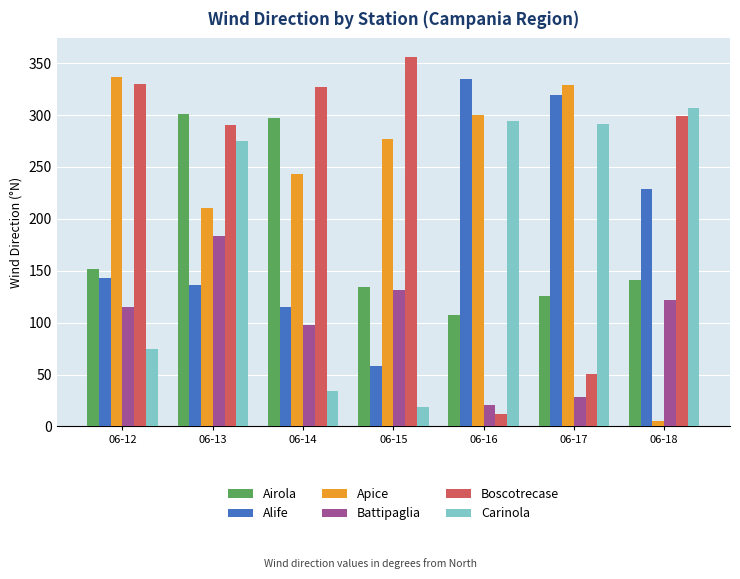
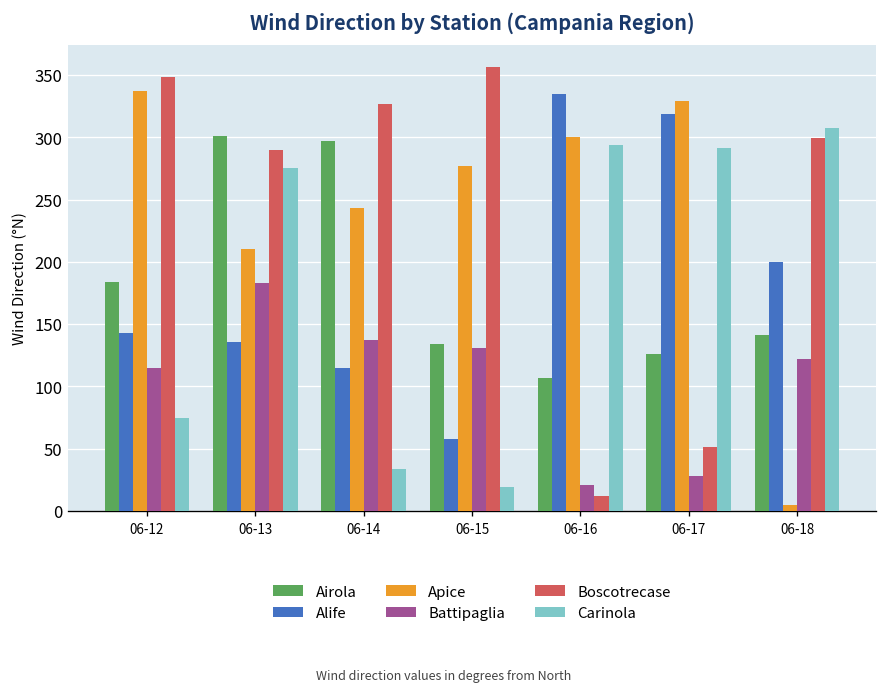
  {
    "Airola": {
-     "06-12": 152,
+     "06-12": 184,
      "06-13": 301,
      "06-14": 297,
      "06-15": 134,
      "06-16": 107,
      "06-17": 126,
      "06-18": 141
    },
    "Alife": {
      "06-12": 143,
      "06-13": 136,
      "06-14": 115,
      "06-15": 58,
      "06-16": 335,
      "06-17": 319,
-     "06-18": 229
+     "06-18": 200
    },
    "Apice": {
      "06-12": 337,
      "06-13": 210,
      "06-14": 243,
      "06-15": 277,
      "06-16": 300,
      "06-17": 329,
      "06-18": 5
    },
    "Battipaglia": {
      "06-12": 115,
      "06-13": 183,
-     "06-14": 98,
+     "06-14": 137,
      "06-15": 131,
      "06-16": 21,
      "06-17": 28,
      "06-18": 122
    },
    "Boscotrecase": {
-     "06-12": 330,
+     "06-12": 348,
      "06-13": 290,
      "06-14": 327,
      "06-15": 356,
      "06-16": 12,
      "06-17": 51,
      "06-18": 299
    },
    "Carinola": {
      "06-12": 75,
      "06-13": 275,
      "06-14": 34,
      "06-15": 19,
      "06-16": 294,
      "06-17": 291,
      "06-18": 307
    }
  }
